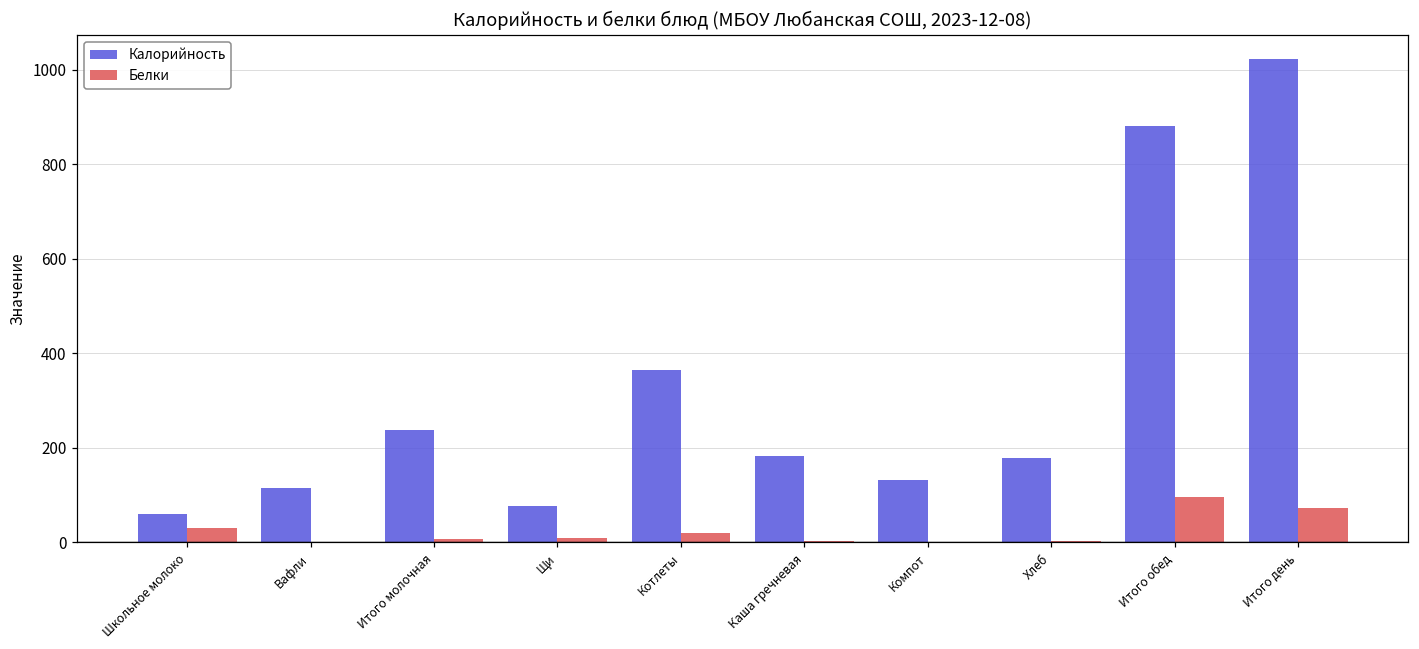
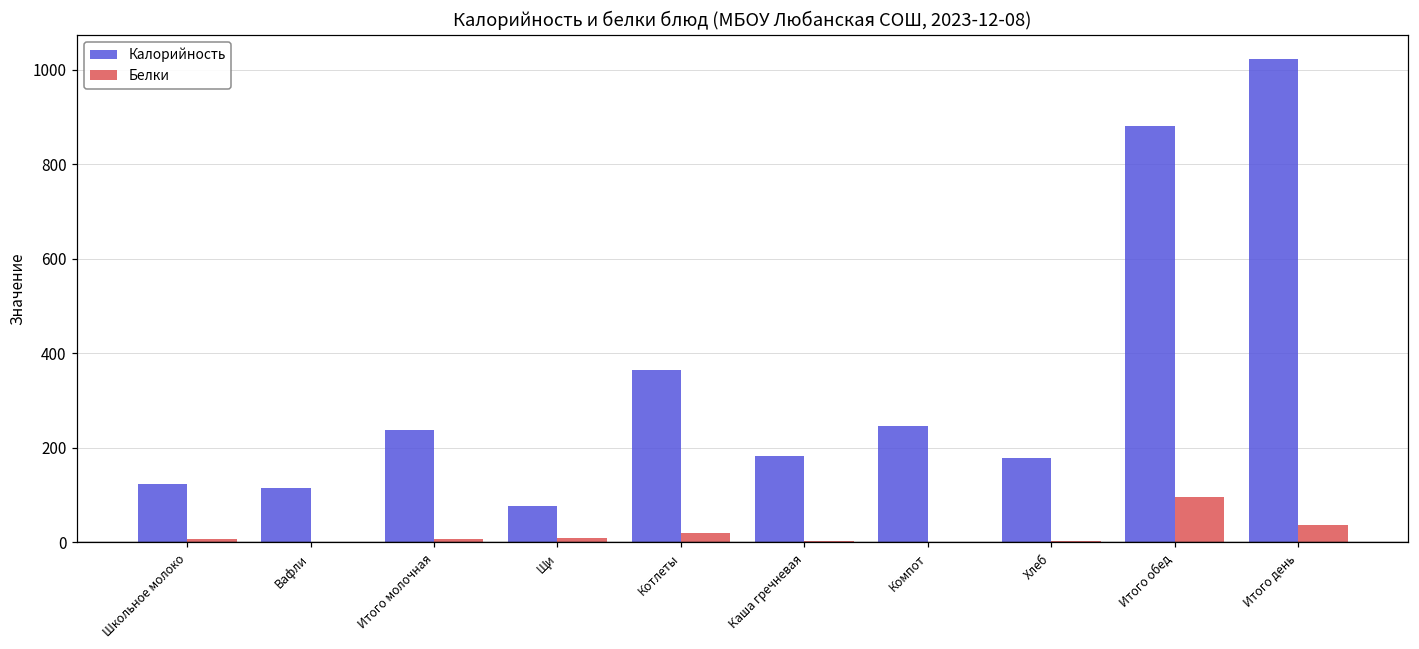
  {
    "Калорийность": {
-     "Школьное молоко": 60,
+     "Школьное молоко": 120,
      "Вафли": 110,
      "Итого молочная": 240,
      "Щи": 80,
      "Котлеты": 360,
      "Каша гречневая": 180,
-     "Компот": 130,
+     "Компот": 250,
      "Хлеб": 180,
      "Итого обед": 880,
      "Итого день": 1020
    },
    "Белки": {
-     "Школьное молоко": 30,
+     "Школьное молоко": 10,
      "Итого молочная": 10,
      "Щи": 10,
      "Котлеты": 20,
      "Компот": 0,
      "Итого обед": 100,
-     "Итого день": 70
+     "Итого день": 40
    }
  }
